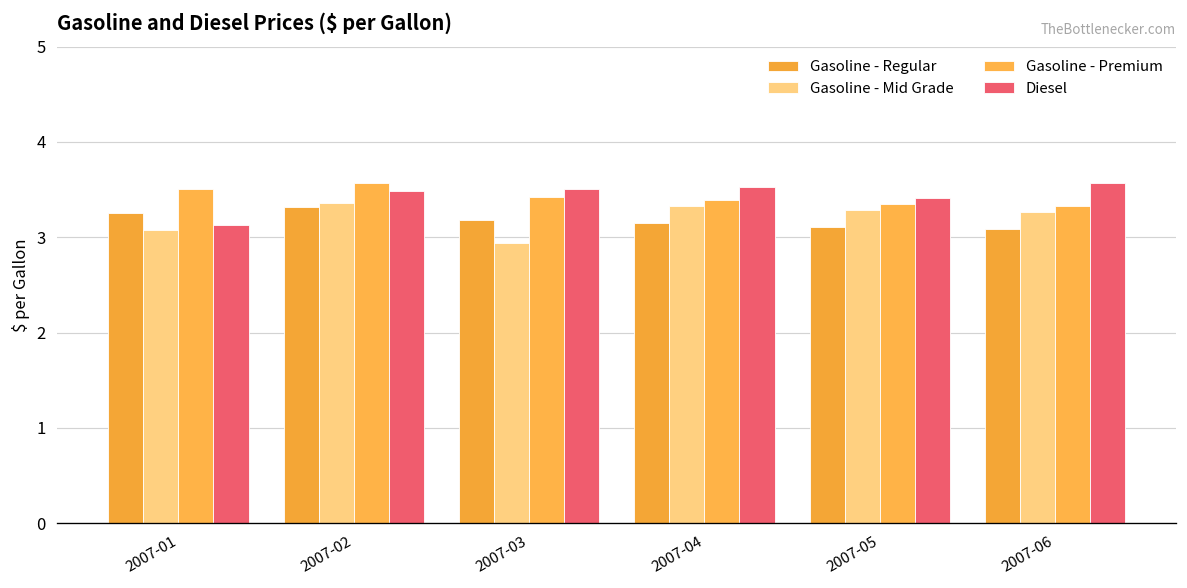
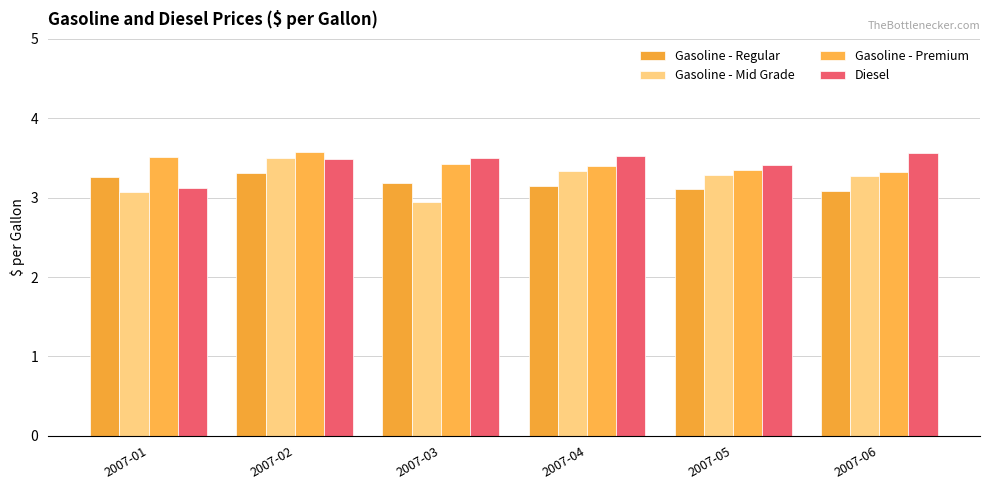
  {
    "Gasoline - Mid Grade": {
      "2007-01": 3.1,
-     "2007-02": 3.4,
+     "2007-02": 3.5,
      "2007-03": 2.9,
      "2007-04": 3.3,
      "2007-05": 3.3,
      "2007-06": 3.3
    },
    "Diesel": {
      "2007-01": 3.1,
      "2007-02": 3.5,
      "2007-03": 3.5,
      "2007-04": 3.5,
      "2007-05": 3.4,
      "2007-06": 3.6
    }
  }
